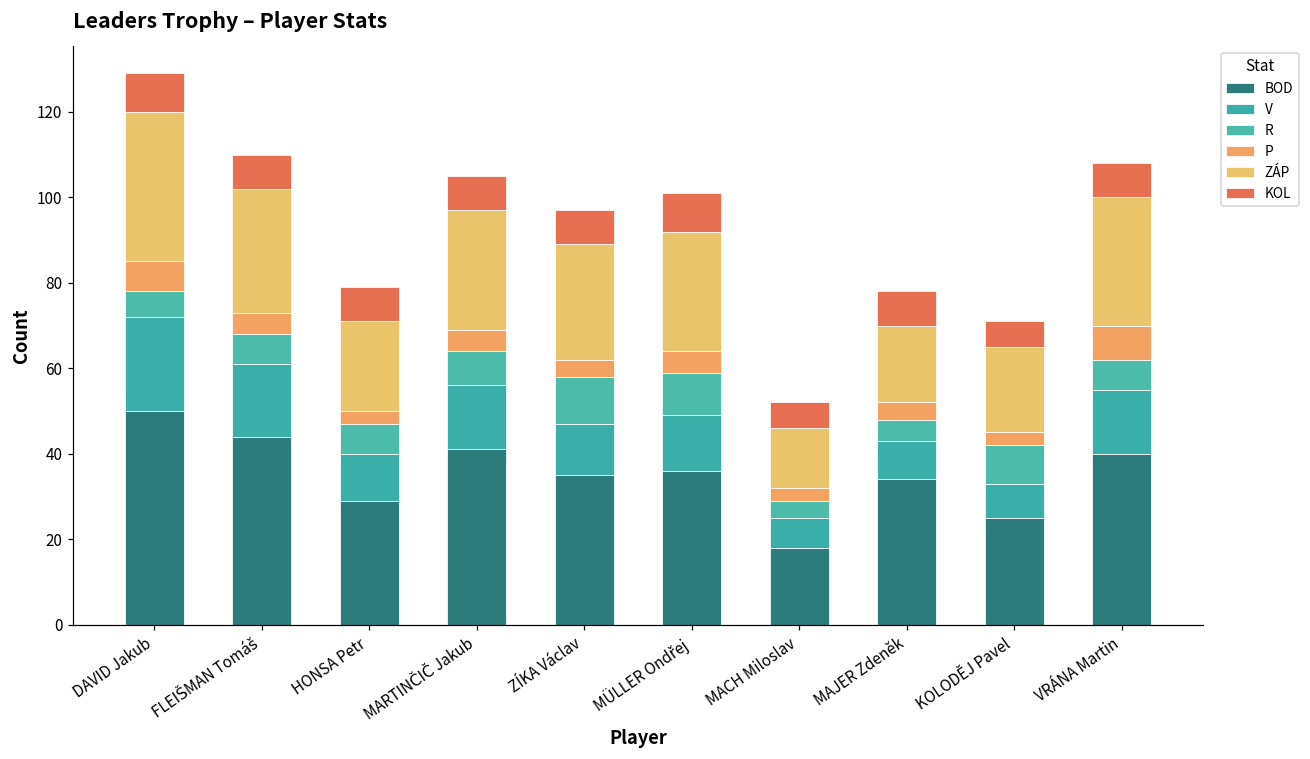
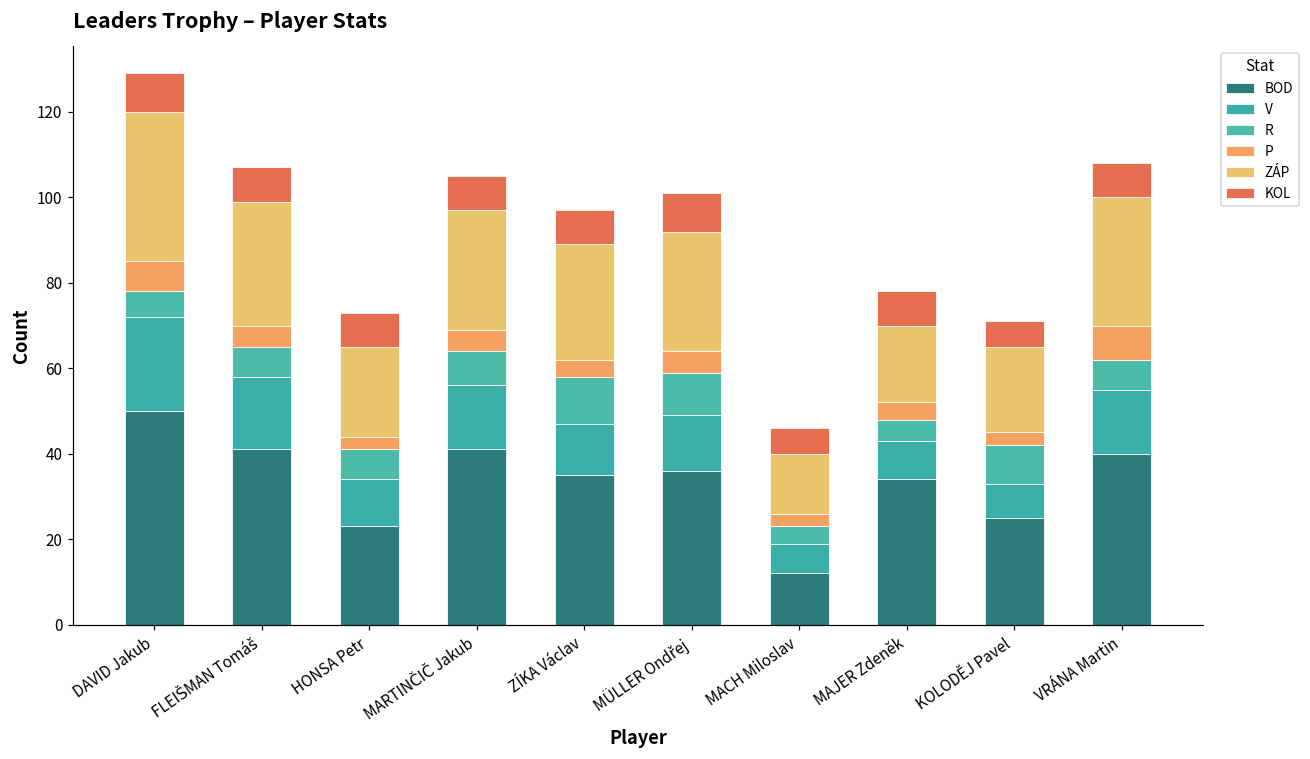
  {
    "BOD": {
      "DAVID Jakub": 50,
-     "FLEIŠMAN Tomáš": 44,
-     "HONSA Petr": 29,
+     "FLEIŠMAN Tomáš": 41,
+     "HONSA Petr": 23,
      "MARTINČIČ Jakub": 41,
      "ZÍKA Václav": 35,
      "MÜLLER Ondřej": 36,
-     "MACH Miloslav": 18,
+     "MACH Miloslav": 12,
      "MAJER Zdeněk": 34,
      "KOLODĚJ Pavel": 25,
      "VRÁNA Martin": 40
    }
  }
